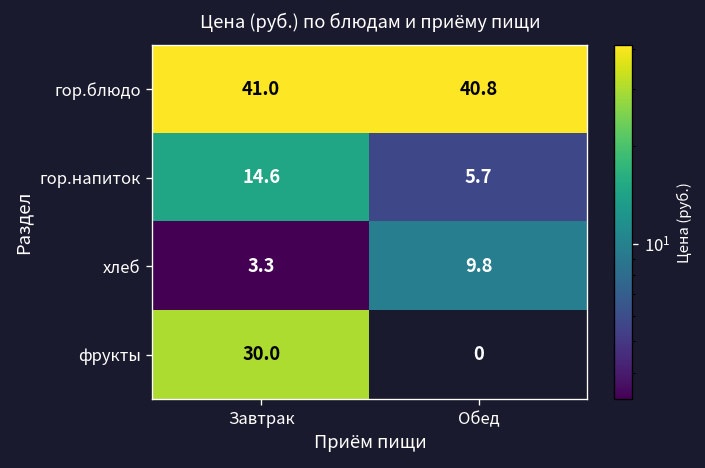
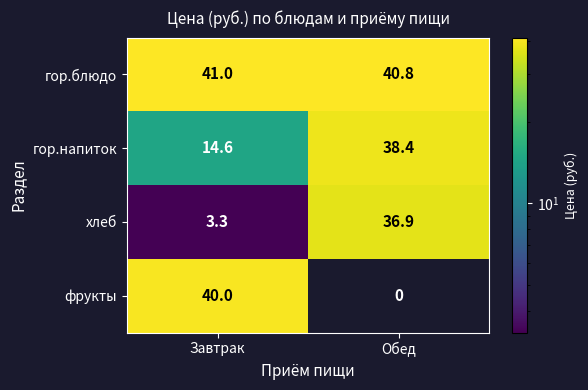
  {
    "гор.блюдо": {
      "Завтрак": 41.0,
      "Обед": 40.8
    },
    "гор.напиток": {
      "Завтрак": 14.6,
-     "Обед": 5.7
+     "Обед": 38.4
    },
    "хлеб": {
      "Завтрак": 3.3,
-     "Обед": 9.8
+     "Обед": 36.9
    },
    "фрукты": {
-     "Завтрак": 30.0,
+     "Завтрак": 40.0,
      "Обед": 0
    }
  }
